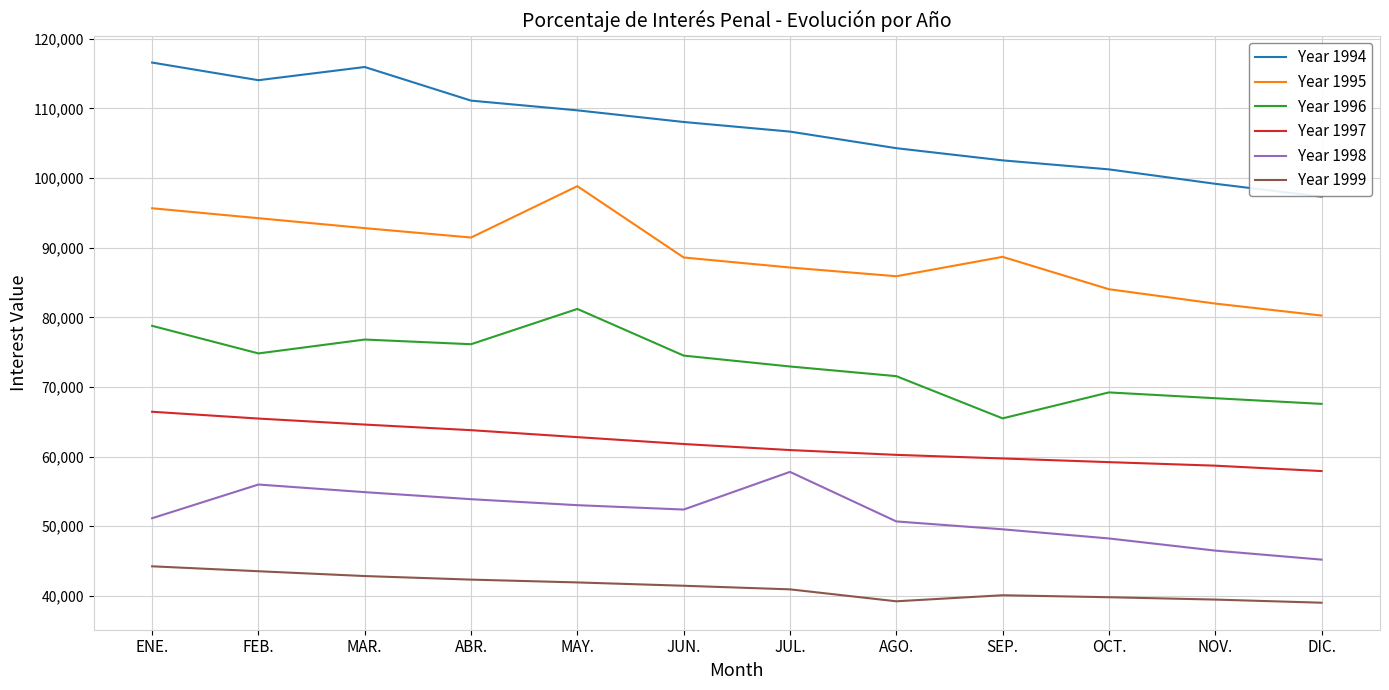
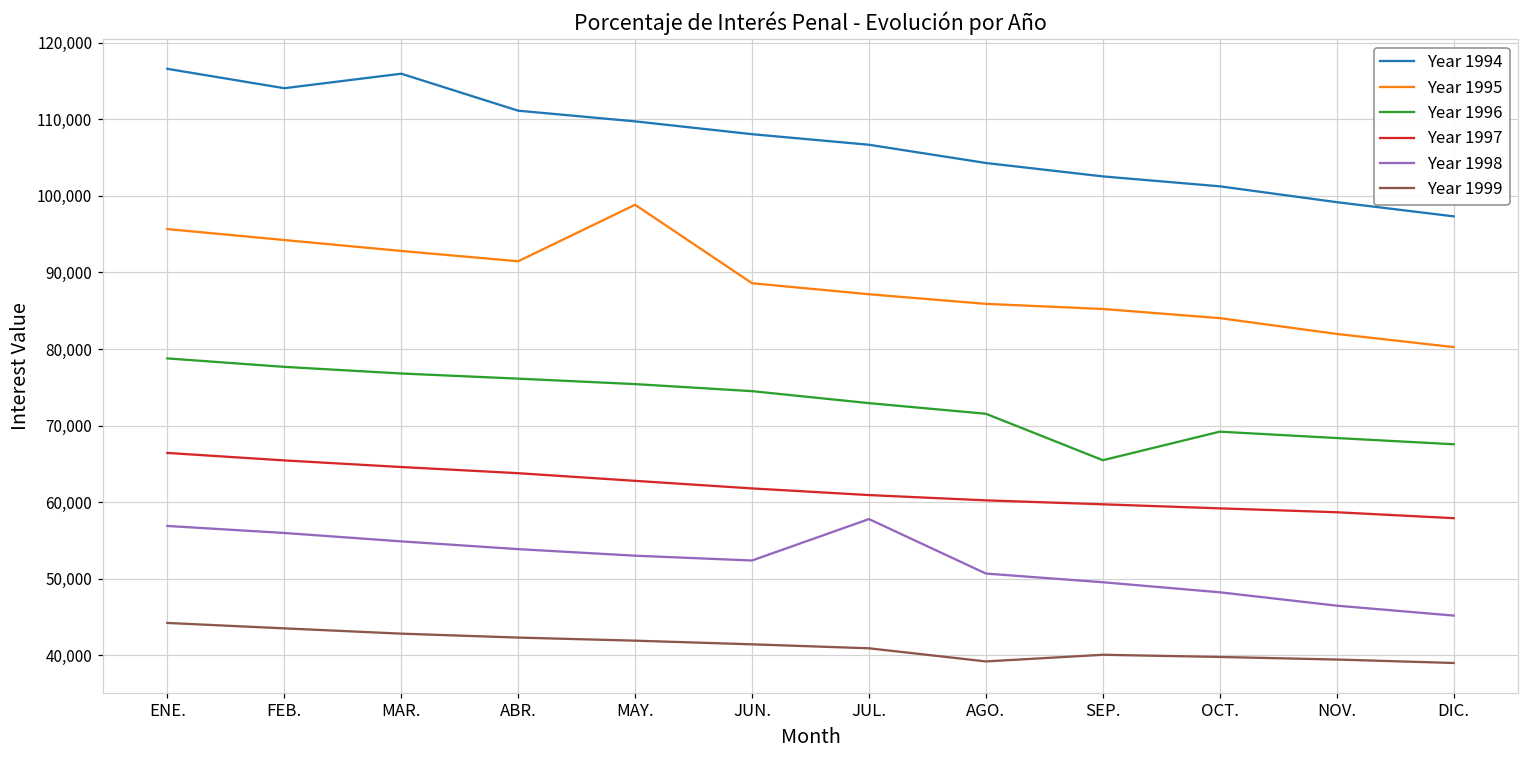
  {
    "Year 1994": {
      "ENE.": "117,000",
      "FEB.": "114,000",
      "MAR.": "116,000",
      "ABR.": "111,000",
      "MAY.": "110,000",
      "JUN.": "108,000",
      "JUL.": "107,000",
      "AGO.": "104,000",
      "SEP.": "103,000",
      "OCT.": "101,000",
      "NOV.": "99,000",
      "DIC.": "97,000"
    },
    "Year 1995": {
      "ENE.": "96,000",
      "FEB.": "94,000",
      "MAR.": "93,000",
      "ABR.": "91,000",
      "MAY.": "99,000",
      "JUN.": "89,000",
      "JUL.": "87,000",
      "AGO.": "86,000",
-     "SEP.": "89,000",
+     "SEP.": "85,000",
      "OCT.": "84,000",
      "NOV.": "82,000",
      "DIC.": "80,000"
    },
    "Year 1996": {
      "ENE.": "79,000",
-     "FEB.": "75,000",
+     "FEB.": "78,000",
      "MAR.": "77,000",
      "ABR.": "76,000",
-     "MAY.": "81,000",
+     "MAY.": "75,000",
      "JUN.": "75,000",
      "JUL.": "73,000",
      "AGO.": "72,000",
      "SEP.": "65,000",
      "OCT.": "69,000",
      "NOV.": "68,000",
      "DIC.": "68,000"
    },
    "Year 1997": {
      "ENE.": "66,000",
      "FEB.": "65,000",
      "MAR.": "65,000",
      "ABR.": "64,000",
      "MAY.": "63,000",
      "JUN.": "62,000",
      "JUL.": "61,000",
      "AGO.": "60,000",
      "SEP.": "60,000",
      "OCT.": "59,000",
      "NOV.": "59,000",
      "DIC.": "58,000"
    },
    "Year 1998": {
-     "ENE.": "51,000",
+     "ENE.": "57,000",
      "FEB.": "56,000",
      "MAR.": "55,000",
      "ABR.": "54,000",
      "MAY.": "53,000",
      "JUN.": "52,000",
      "JUL.": "58,000",
      "AGO.": "51,000",
      "SEP.": "50,000",
      "OCT.": "48,000",
      "NOV.": "46,000",
      "DIC.": "45,000"
    },
    "Year 1999": {
      "ENE.": "44,000",
      "FEB.": "44,000",
      "MAR.": "43,000",
      "ABR.": "42,000",
      "MAY.": "42,000",
      "JUN.": "41,000",
      "JUL.": "41,000",
      "AGO.": "39,000",
      "SEP.": "40,000",
      "OCT.": "40,000",
      "NOV.": "39,000",
      "DIC.": "39,000"
    }
  }
